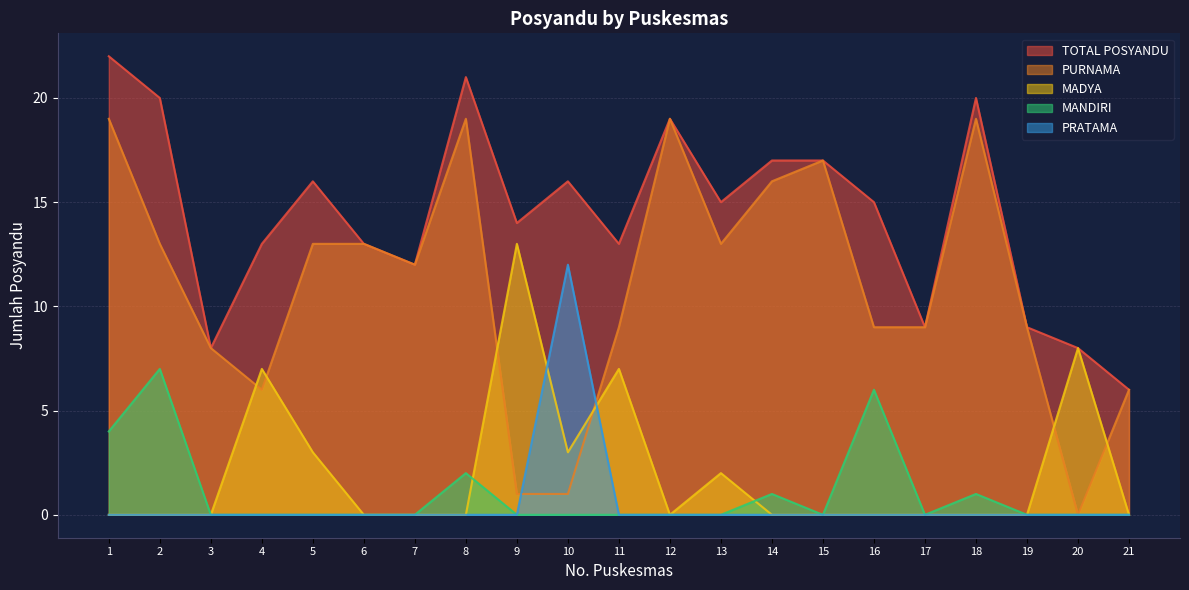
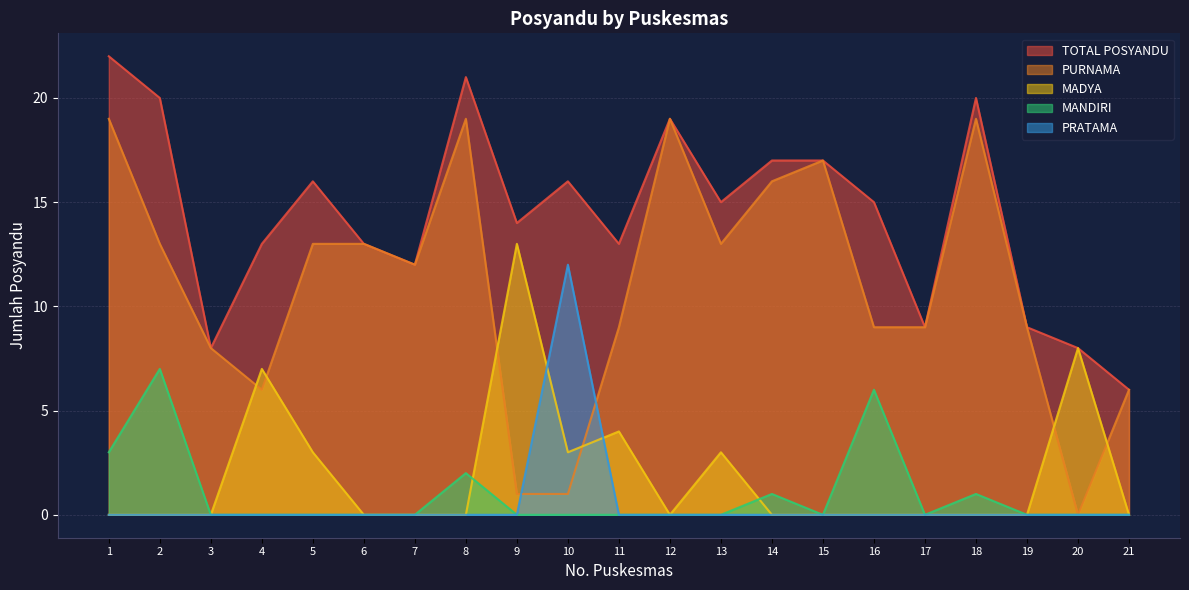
  {
    "MADYA": {
      "4": 7,
      "5": 3,
      "9": 13,
      "10": 3,
-     "11": 7,
-     "13": 2
+     "11": 4,
+     "13": 3
    },
    "MANDIRI": {
-     "1": 4,
+     "1": 3,
      "2": 7,
      "8": 2,
      "10": 0,
      "14": 1,
      "16": 6,
      "18": 1
    },
    "PRATAMA": {
      "10": 12
    }
  }
